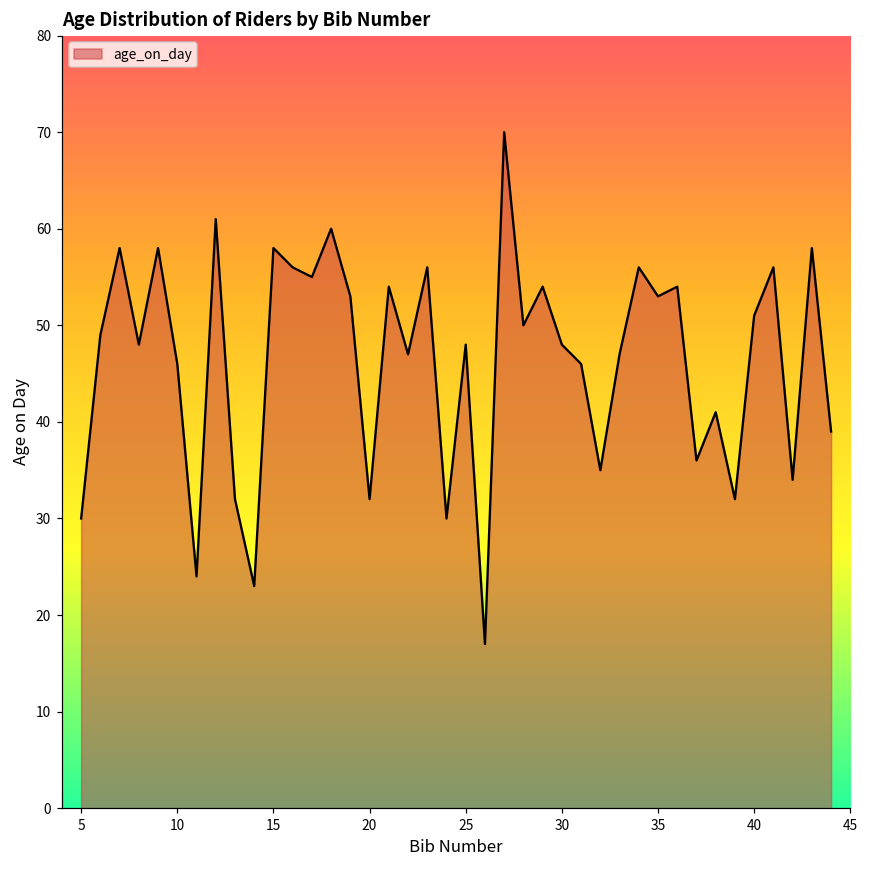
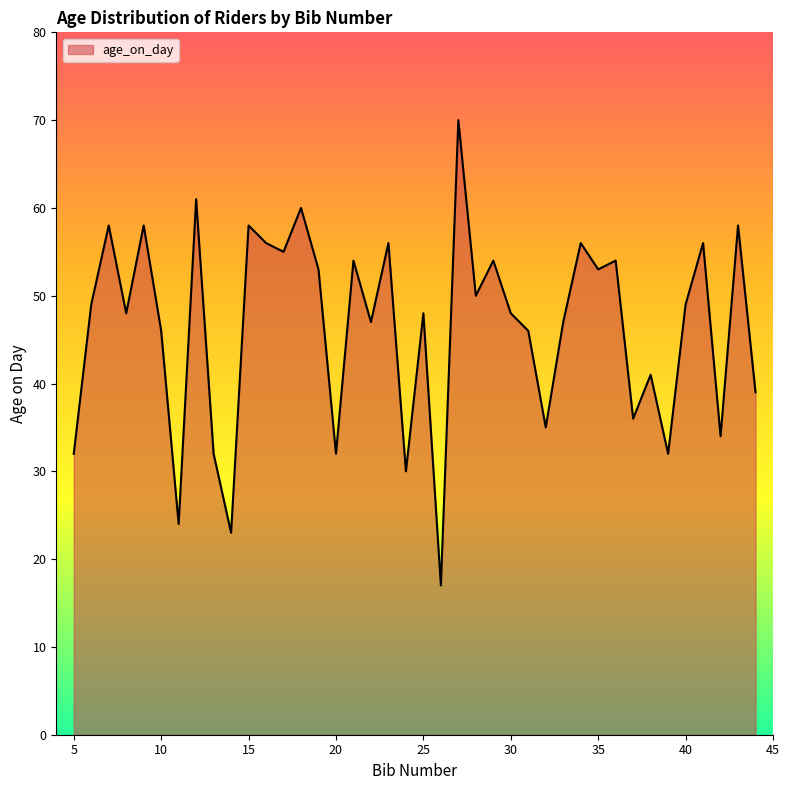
  {
-   "5": 30,
+   "5": 32,
    "10": 46,
    "15": 58,
    "20": 32,
    "25": 48,
    "30": 48,
    "35": 53,
-   "40": 51
+   "40": 49
  }
